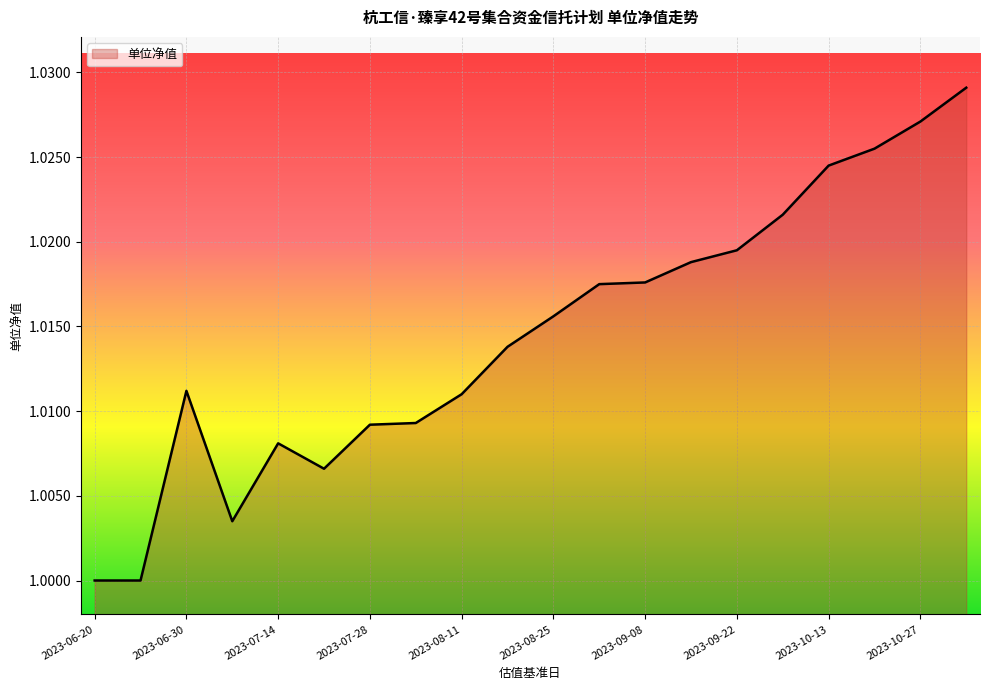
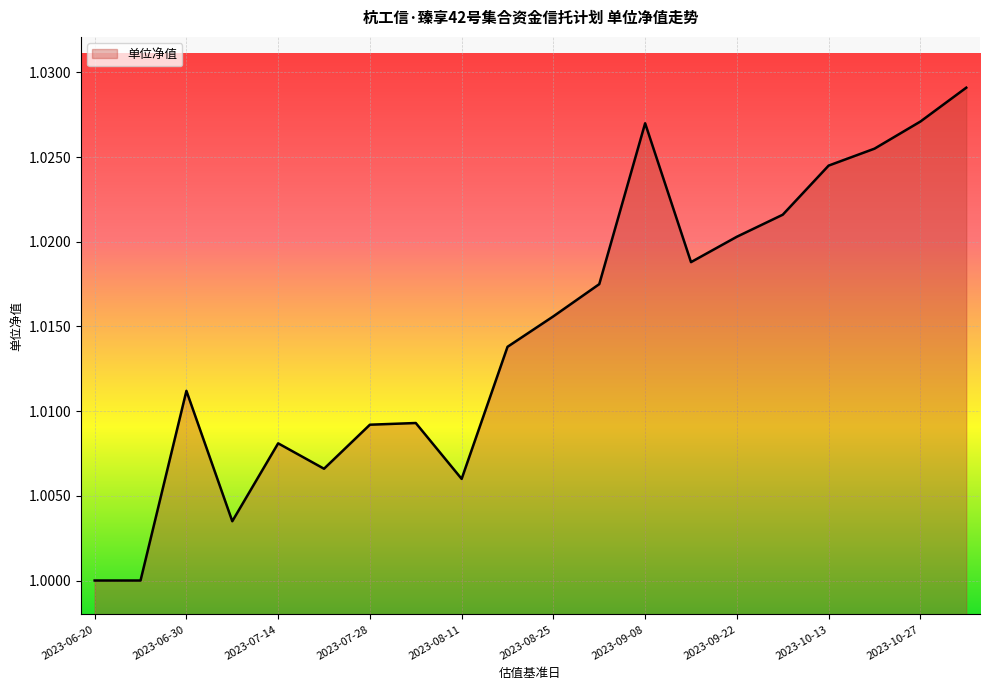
  {
    "2023-06-20": 1.0000,
    "2023-06-30": 1.0112,
    "2023-07-14": 1.0081,
    "2023-07-28": 1.0092,
-   "2023-08-11": 1.011,
+   "2023-08-11": 1.006,
    "2023-08-25": 1.0156,
-   "2023-09-08": 1.0176,
-   "2023-09-22": 1.0195,
+   "2023-09-08": 1.0270,
+   "2023-09-22": 1.0203,
    "2023-10-13": 1.0245,
    "2023-10-27": 1.0271
  }
